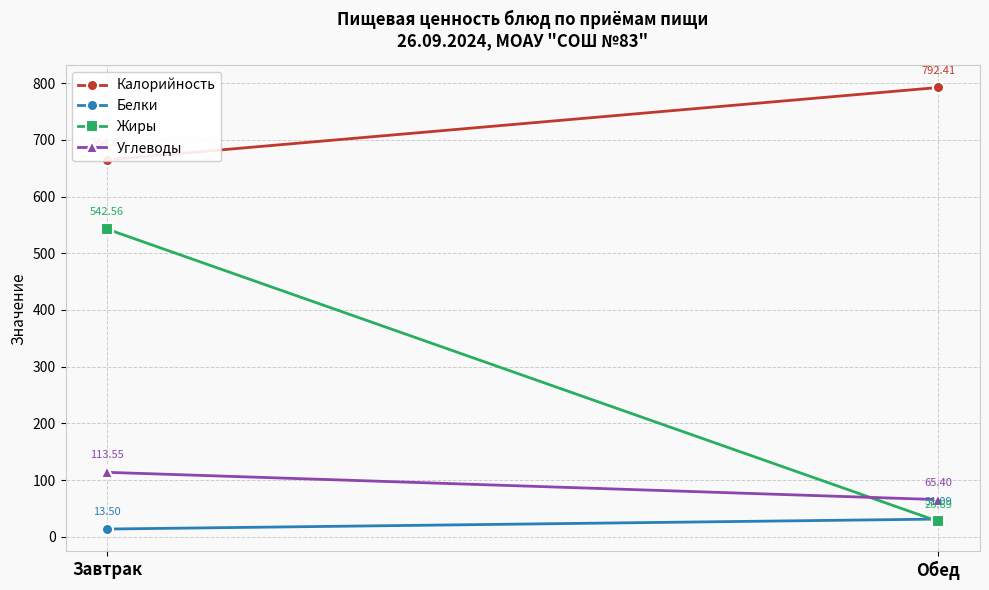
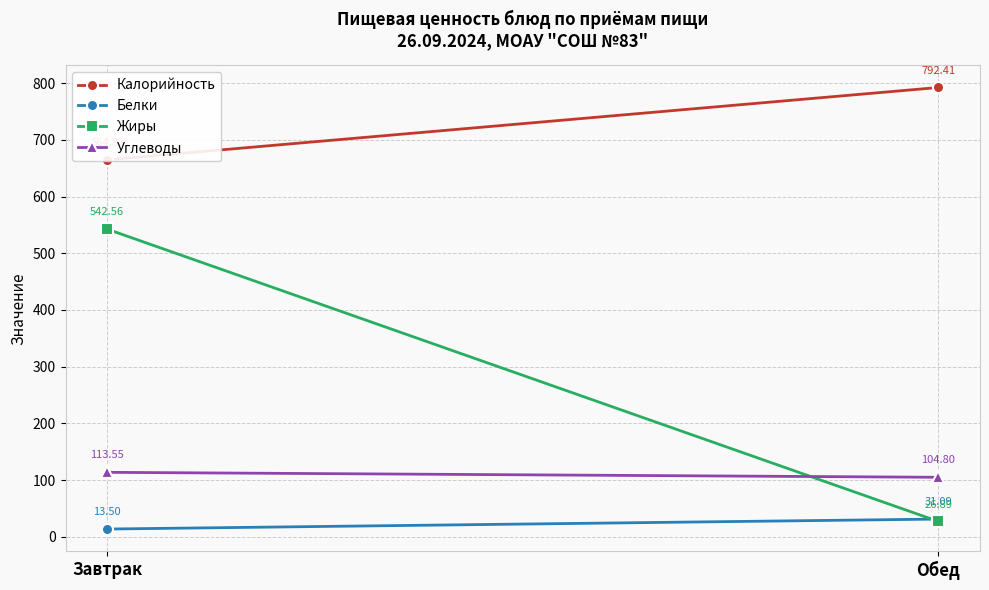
  {
    "Калорийность": {
      "Обед": 792.41
    },
    "Белки": {
      "Завтрак": 13.50
    },
    "Жиры": {
      "Завтрак": 542.56
    },
    "Углеводы": {
      "Завтрак": 113.55,
-     "Обед": 65.40
+     "Обед": 104.80
    }
  }
